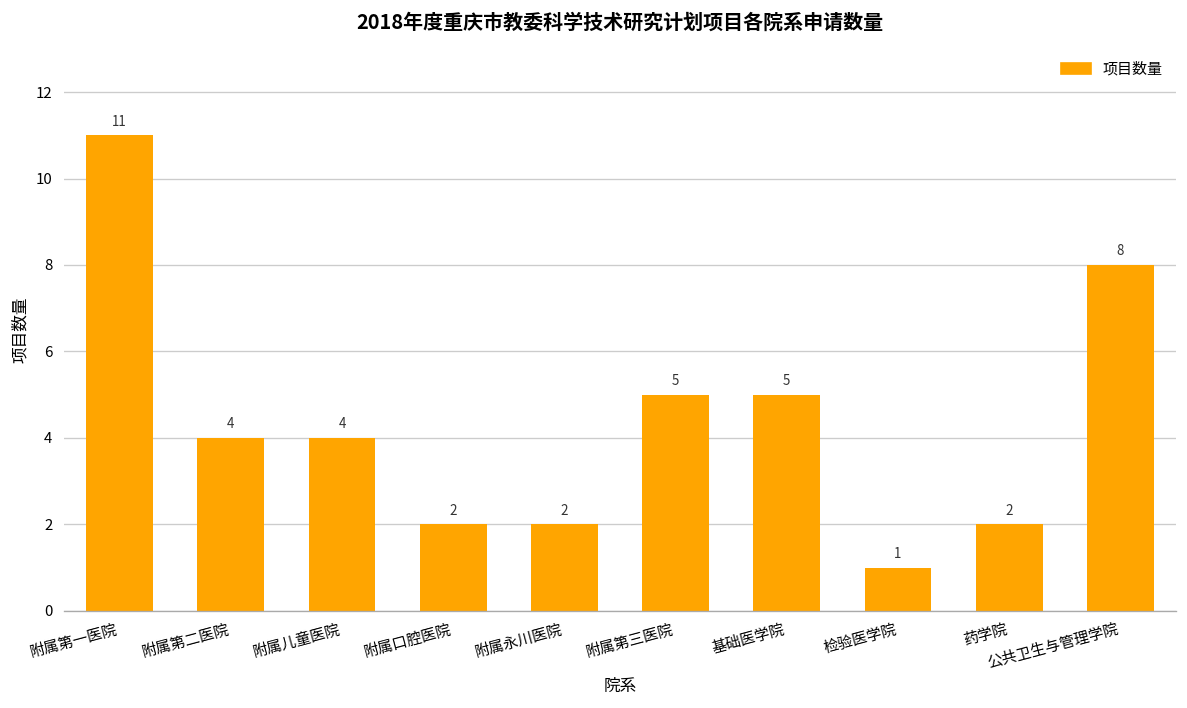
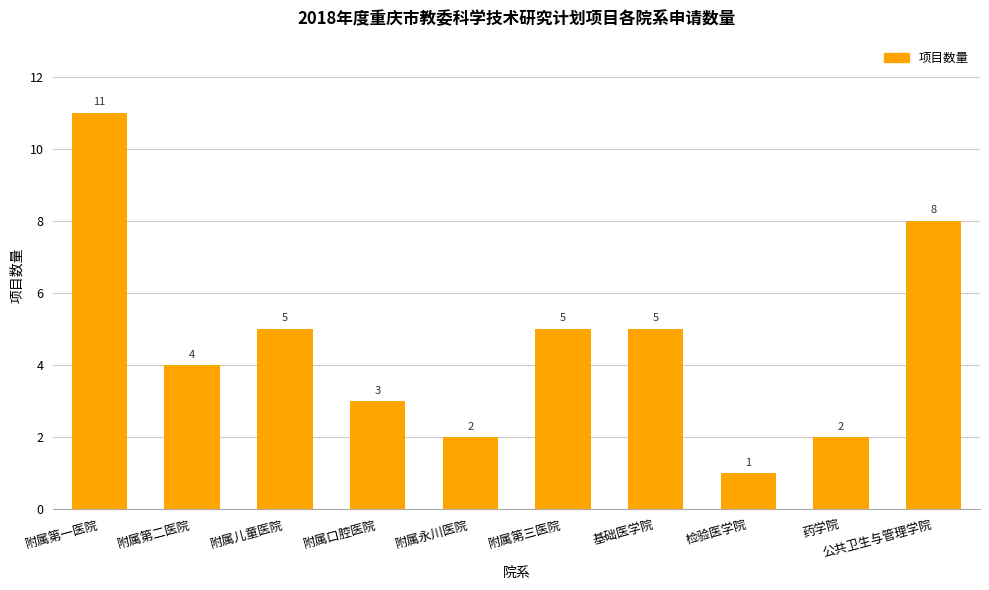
  {
    "附属第一医院": 11,
    "附属第二医院": 4,
-   "附属儿童医院": 4,
-   "附属口腔医院": 2,
+   "附属儿童医院": 5,
+   "附属口腔医院": 3,
    "附属永川医院": 2,
    "附属第三医院": 5,
    "基础医学院": 5,
    "检验医学院": 1,
    "药学院": 2,
    "公共卫生与管理学院": 8
  }
